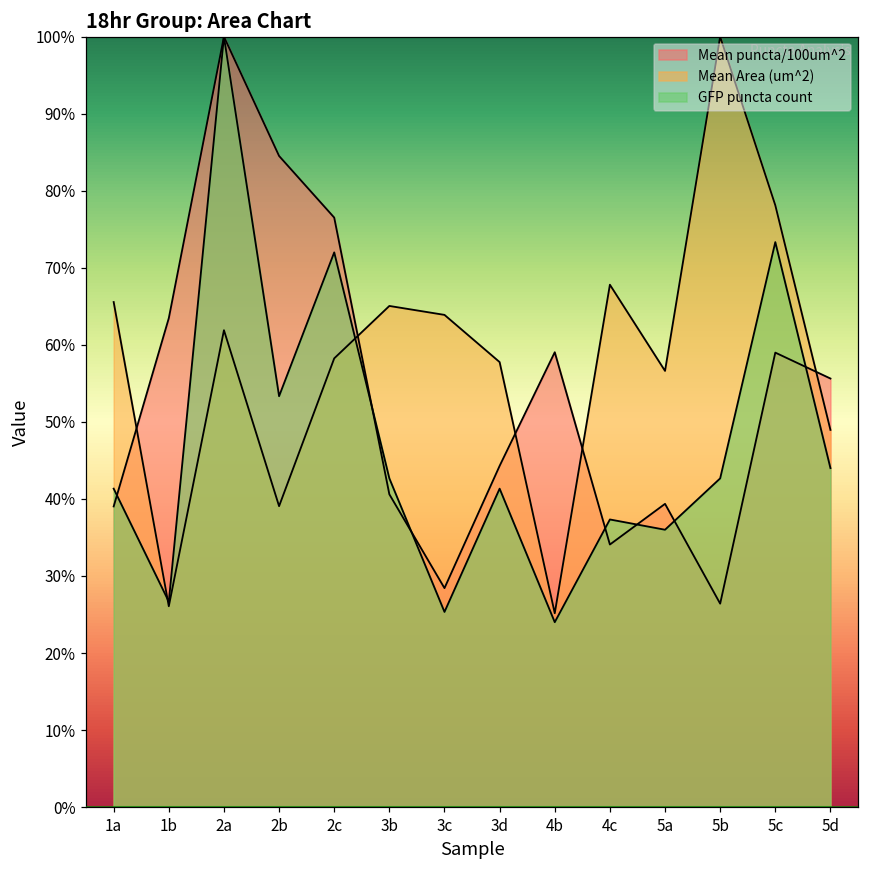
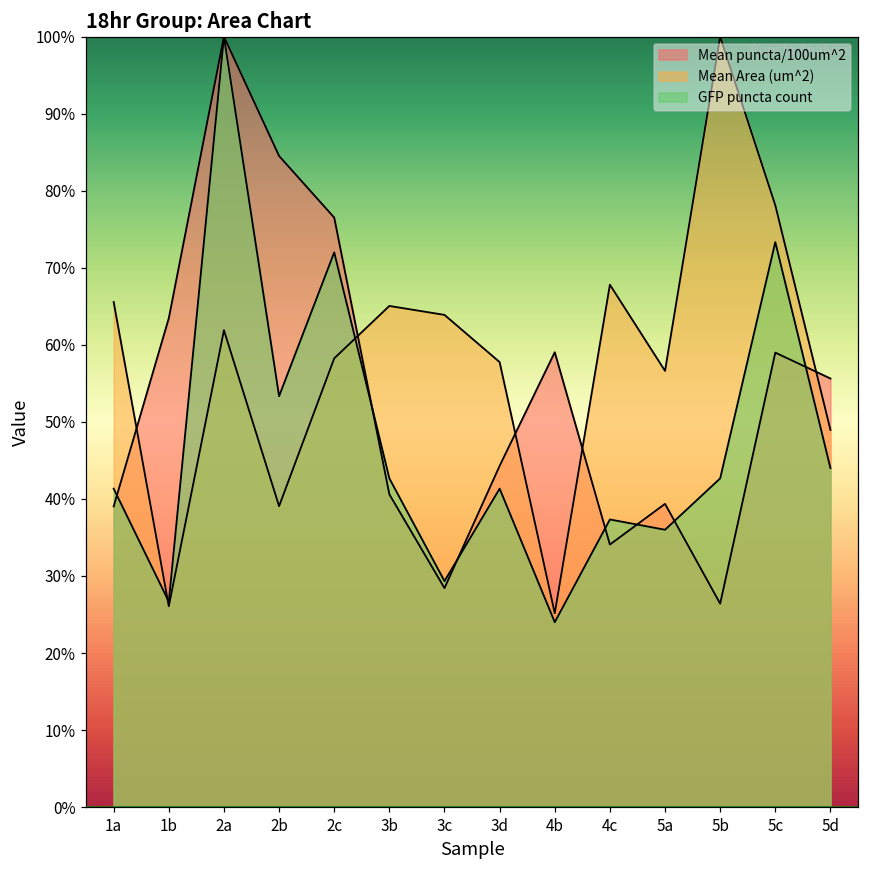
  {
    "Mean puncta/100um^2": {
      "1a": "39%",
      "1b": "63%",
      "2b": "85%",
      "2c": "77%",
      "3b": "41%",
      "3c": "28%",
      "3d": "44%",
      "4b": "59%",
      "4c": "34%",
      "5a": "39%",
      "5b": "26%",
      "5c": "59%",
      "5d": "56%"
    },
    "Mean Area (um^2)": {
      "1a": "66%",
      "1b": "26%",
      "2a": "62%",
      "2b": "39%",
      "2c": "58%",
      "3b": "65%",
      "3c": "64%",
      "3d": "58%",
      "4b": "25%",
      "4c": "68%",
      "5a": "57%",
      "5b": "100%",
      "5c": "78%",
      "5d": "49%"
    },
    "GFP puncta count": {
      "1a": "41%",
      "1b": "27%",
      "2b": "53%",
      "2c": "72%",
      "3b": "43%",
-     "3c": "25%",
+     "3c": "29%",
      "3d": "41%",
      "4b": "24%",
      "4c": "37%",
      "5a": "36%",
      "5b": "43%",
      "5c": "73%",
      "5d": "44%"
    }
  }
